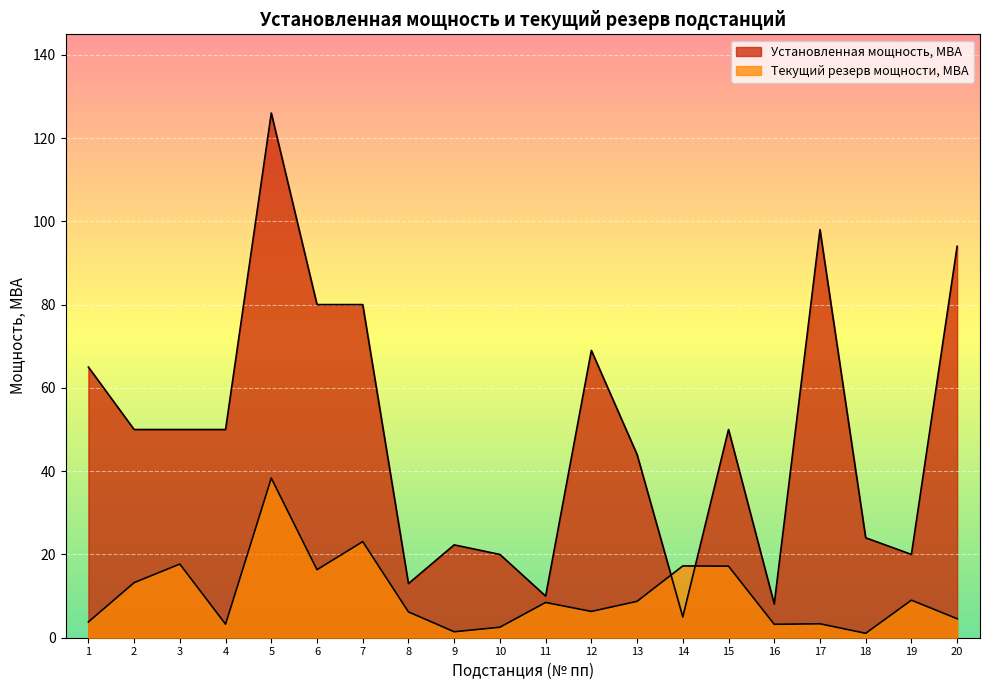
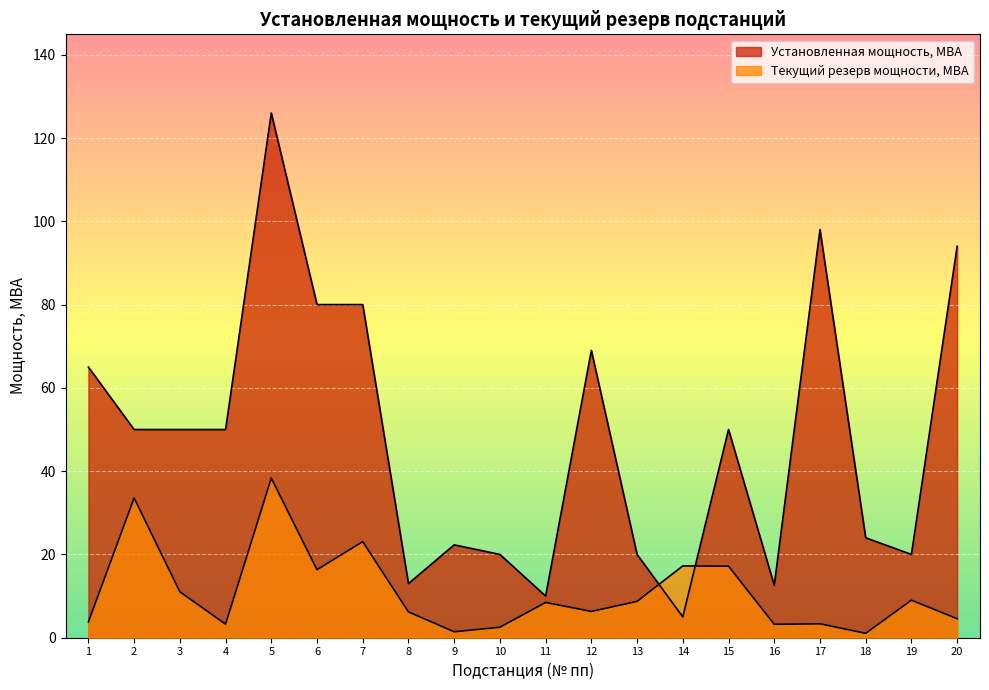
  {
    "Установленная мощность, МВА": {
      "1": 65,
      "2": 50,
      "3": 50,
      "4": 50,
      "5": 126,
      "6": 80,
      "7": 80,
      "8": 13,
      "9": 22,
      "10": 20,
      "11": 10,
      "12": 69,
-     "13": 44,
+     "13": 20,
      "14": 5,
      "15": 50,
-     "16": 8,
+     "16": 13,
      "17": 98,
      "18": 24,
      "19": 20,
      "20": 94
    },
    "Текущий резерв мощности, МВА": {
      "1": 4,
-     "2": 13,
-     "3": 18,
+     "2": 34,
+     "3": 11,
      "4": 3,
      "5": 38,
      "6": 16,
      "7": 23,
      "8": 6,
      "9": 1,
      "10": 3,
      "11": 8,
      "12": 6,
      "13": 9,
      "14": 17,
      "15": 17,
      "16": 3,
      "17": 3,
      "18": 1,
      "19": 9,
      "20": 5
    }
  }
